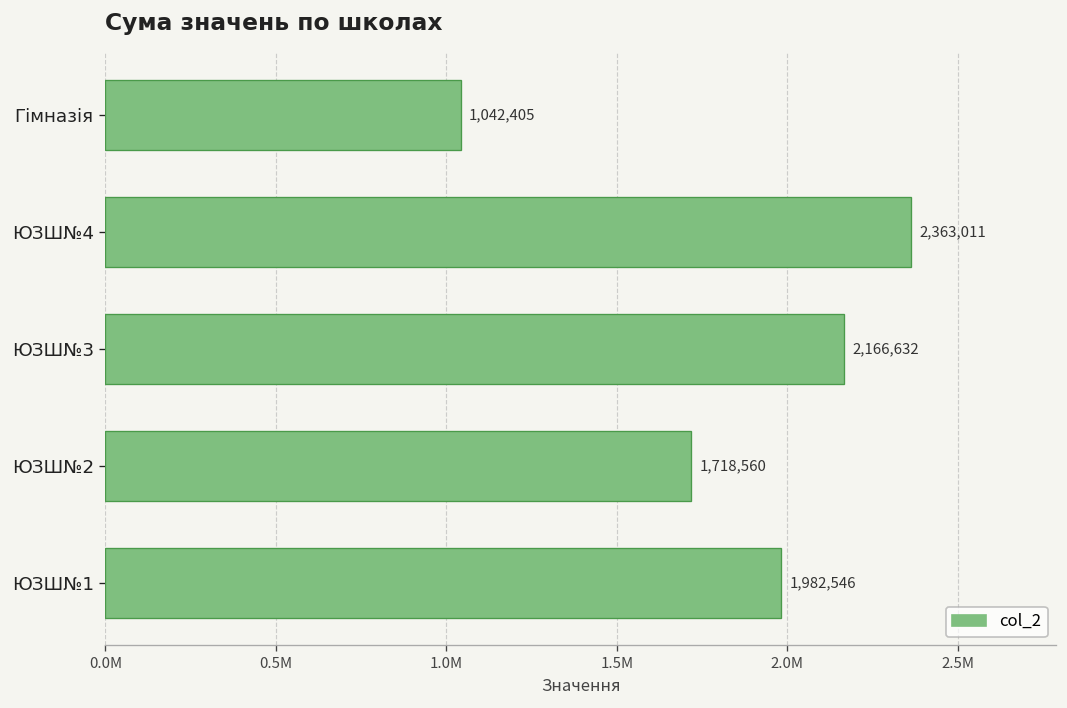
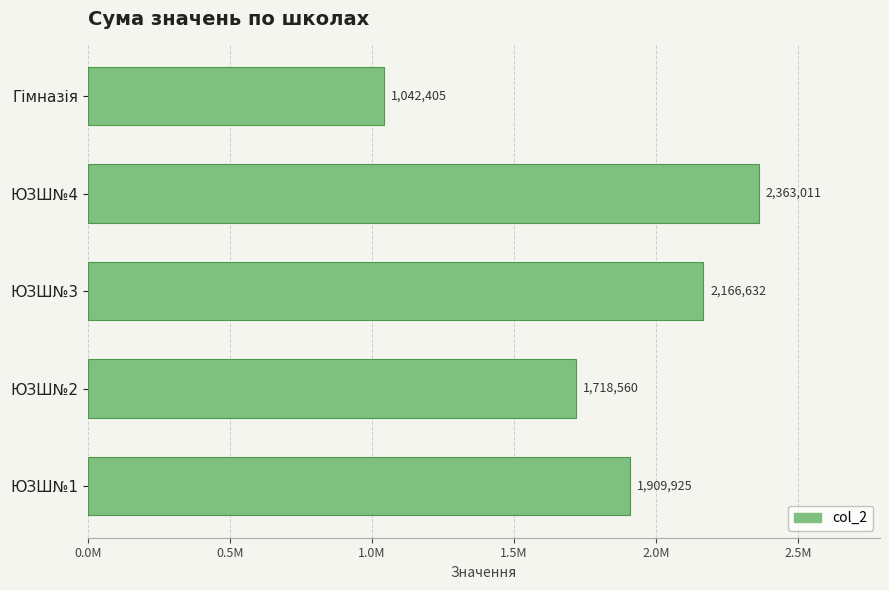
  {
    "Гімназія": "1,042,405",
    "ЮЗШ№4": "2,363,011",
    "ЮЗШ№3": "2,166,632",
    "ЮЗШ№2": "1,718,560",
-   "ЮЗШ№1": "1,982,546"
+   "ЮЗШ№1": "1,909,925"
  }
